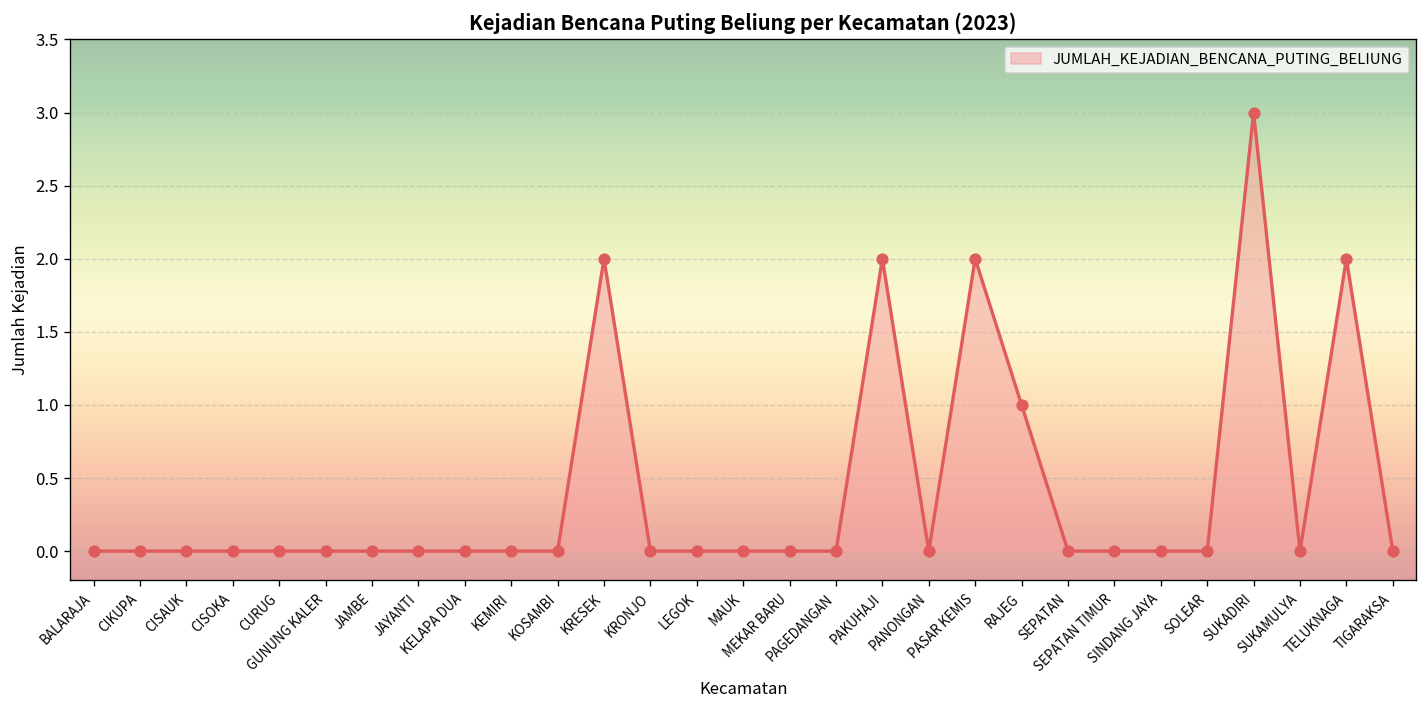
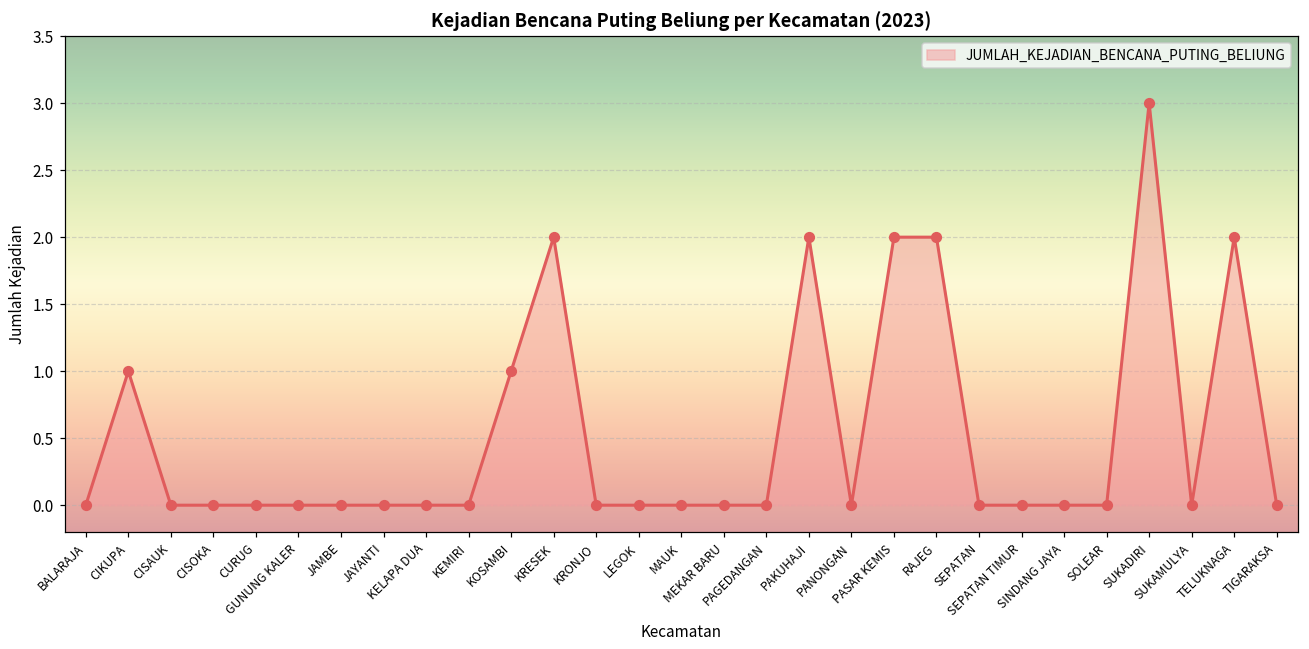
  {
    "BALARAJA": 0,
-   "CIKUPA": 0,
+   "CIKUPA": 1,
    "CISAUK": 0,
    "CISOKA": 0,
    "CURUG": 0,
    "GUNUNG KALER": 0,
    "JAMBE": 0,
    "JAYANTI": 0,
    "KELAPA DUA": 0,
    "KEMIRI": 0,
-   "KOSAMBI": 0,
+   "KOSAMBI": 1,
    "KRESEK": 2,
    "KRONJO": 0,
    "LEGOK": 0,
    "MAUK": 0,
    "MEKAR BARU": 0,
    "PAGEDANGAN": 0,
    "PAKUHAJI": 2,
    "PANONGAN": 0,
    "PASAR KEMIS": 2,
-   "RAJEG": 1,
+   "RAJEG": 2,
    "SEPATAN": 0,
    "SEPATAN TIMUR": 0,
    "SINDANG JAYA": 0,
    "SOLEAR": 0,
    "SUKADIRI": 3,
    "SUKAMULYA": 0,
    "TELUKNAGA": 2,
    "TIGARAKSA": 0
  }
